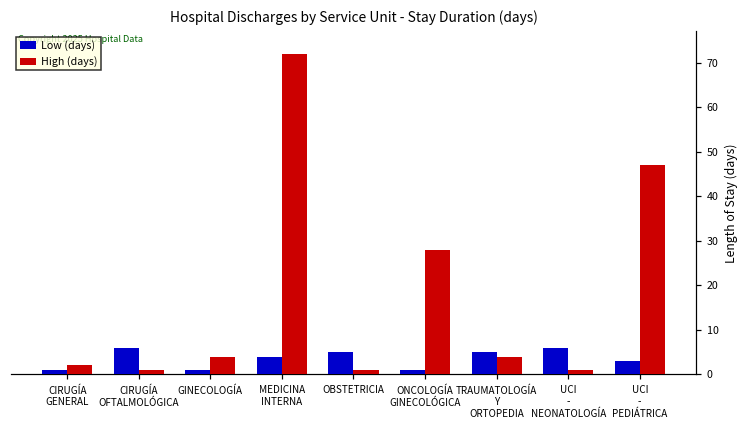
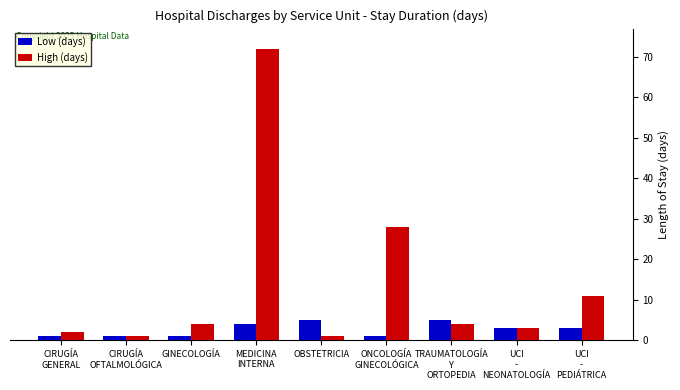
  {
    "Low (days)": {
      "CIRUGÍA GENERAL": 1,
-     "CIRUGÍA OFTALMOLÓGICA": 6,
+     "CIRUGÍA OFTALMOLÓGICA": 1,
      "GINECOLOGÍA": 1,
      "MEDICINA INTERNA": 4,
      "OBSTETRICIA": 5,
      "ONCOLOGÍA GINECOLÓGICA": 1,
      "TRAUMATOLOGÍA Y ORTOPEDIA": 5,
-     "UCI - NEONATOLOGÍA": 6,
+     "UCI - NEONATOLOGÍA": 3,
      "UCI - PEDIÁTRICA": 3
    },
    "High (days)": {
      "CIRUGÍA GENERAL": 2,
      "CIRUGÍA OFTALMOLÓGICA": 1,
      "GINECOLOGÍA": 4,
      "MEDICINA INTERNA": 72,
      "OBSTETRICIA": 1,
      "ONCOLOGÍA GINECOLÓGICA": 28,
      "TRAUMATOLOGÍA Y ORTOPEDIA": 4,
-     "UCI - NEONATOLOGÍA": 1,
-     "UCI - PEDIÁTRICA": 47
+     "UCI - NEONATOLOGÍA": 3,
+     "UCI - PEDIÁTRICA": 11
    }
  }
